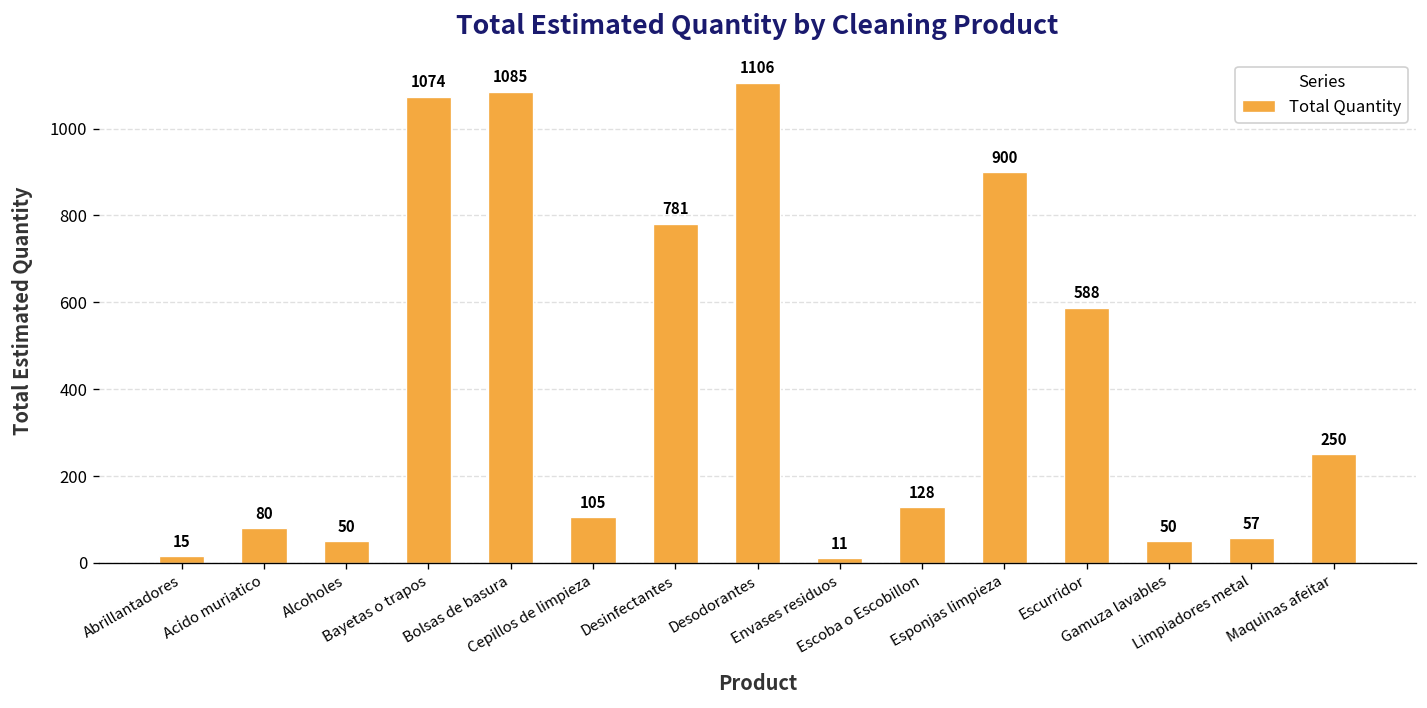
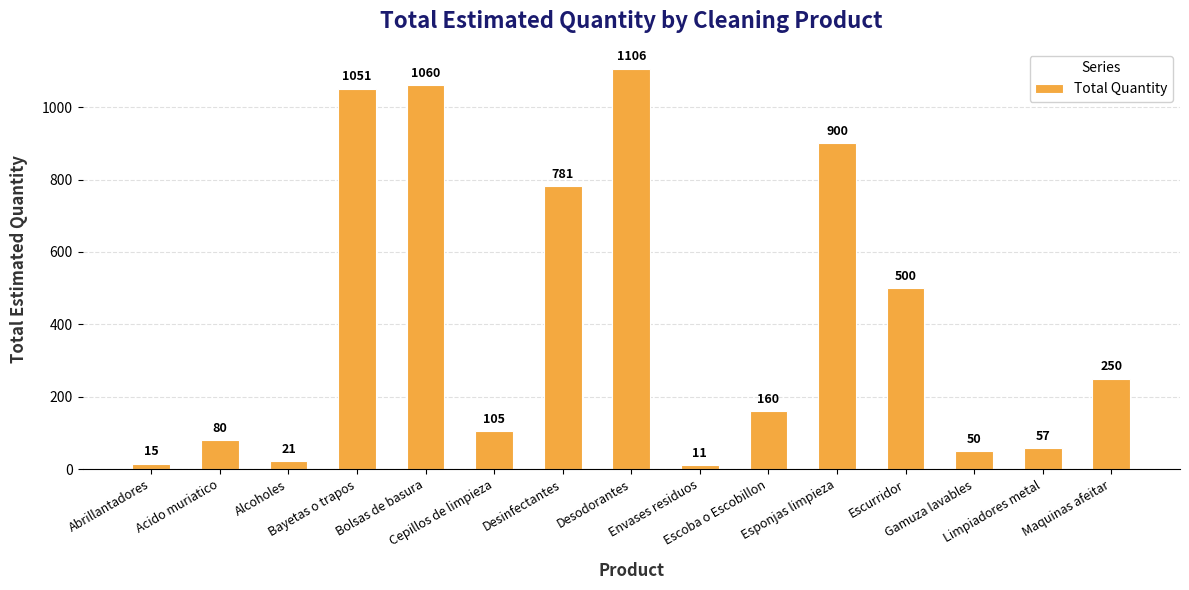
  {
    "Abrillantadores": 15,
    "Acido muriatico": 80,
-   "Alcoholes": 50,
-   "Bayetas o trapos": 1074,
-   "Bolsas de basura": 1085,
+   "Alcoholes": 21,
+   "Bayetas o trapos": 1051,
+   "Bolsas de basura": 1060,
    "Cepillos de limpieza": 105,
    "Desinfectantes": 781,
    "Desodorantes": 1106,
    "Envases residuos": 11,
-   "Escoba o Escobillon": 128,
+   "Escoba o Escobillon": 160,
    "Esponjas limpieza": 900,
-   "Escurridor": 588,
+   "Escurridor": 500,
    "Gamuza lavables": 50,
    "Limpiadores metal": 57,
    "Maquinas afeitar": 250
  }
